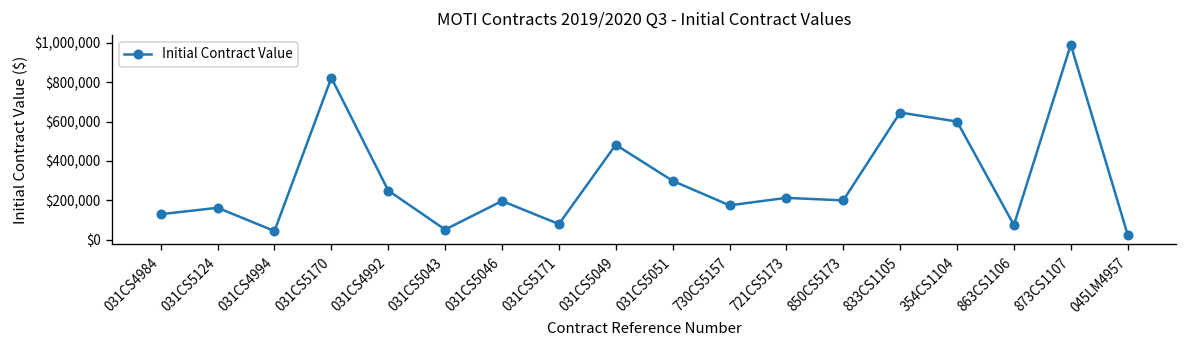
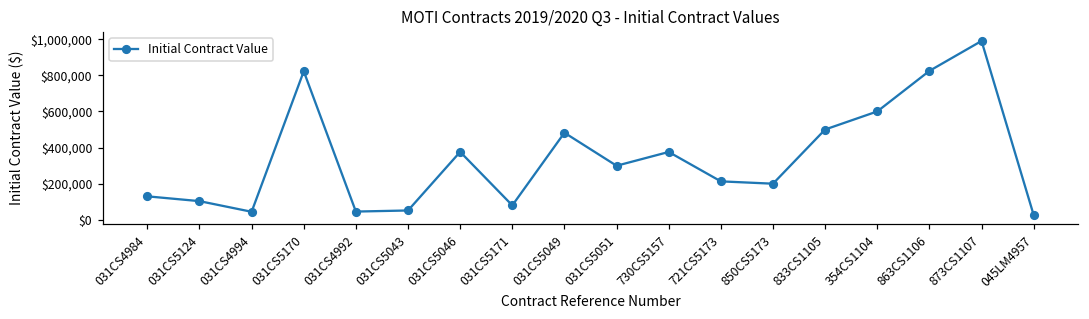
  {
    "031CS4984": "$130,000",
-   "031CS5124": "$160,000",
+   "031CS5124": "$100,000",
    "031CS4994": "$40,000",
    "031CS5170": "$820,000",
-   "031CS4992": "$250,000",
+   "031CS4992": "$50,000",
    "031CS5043": "$50,000",
-   "031CS5046": "$200,000",
+   "031CS5046": "$380,000",
    "031CS5171": "$80,000",
    "031CS5049": "$480,000",
    "031CS5051": "$300,000",
-   "730CS5157": "$180,000",
+   "730CS5157": "$380,000",
    "721CS5173": "$210,000",
    "850CS5173": "$200,000",
-   "833CS1105": "$650,000",
+   "833CS1105": "$500,000",
    "354CS1104": "$600,000",
-   "863CS1106": "$80,000",
+   "863CS1106": "$820,000",
    "873CS1107": "$990,000",
    "045LM4957": "$30,000"
  }
